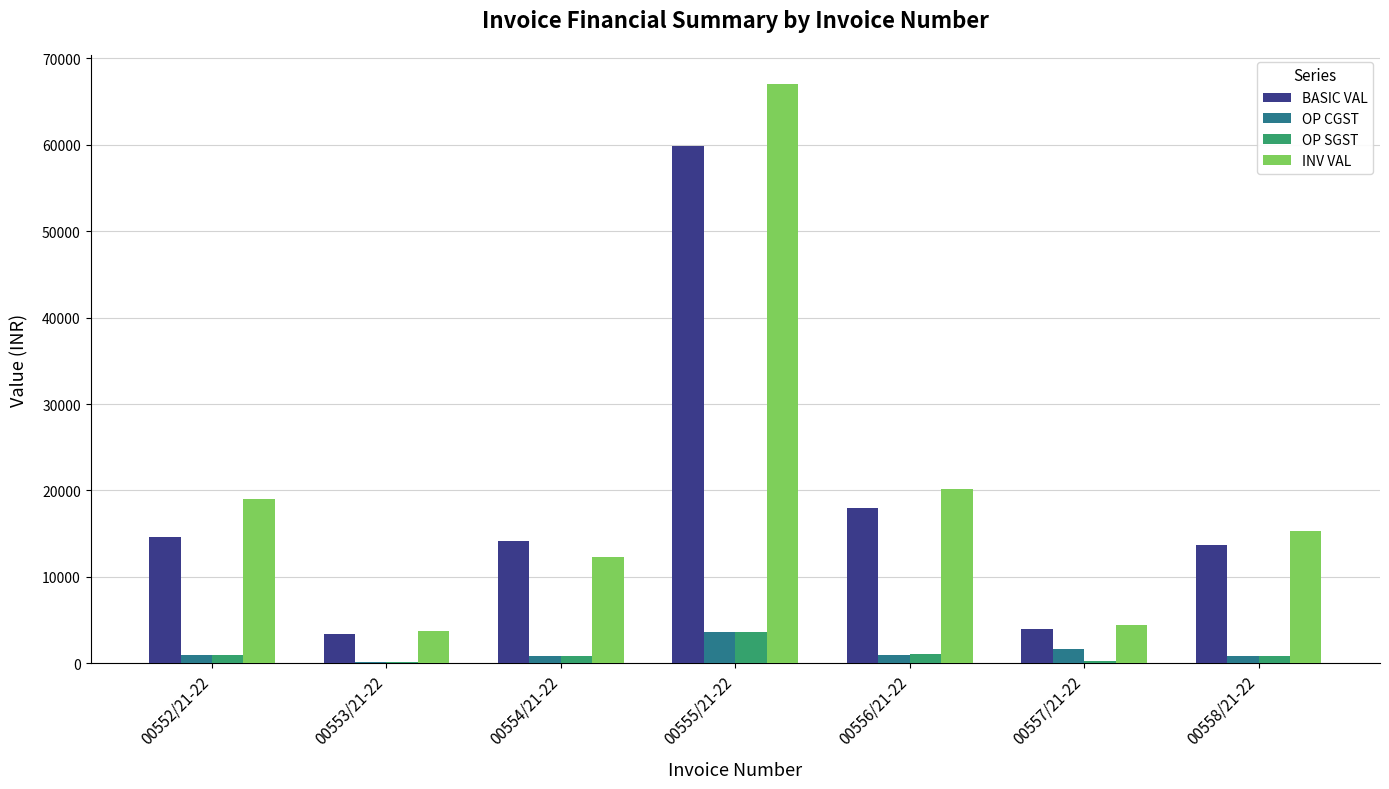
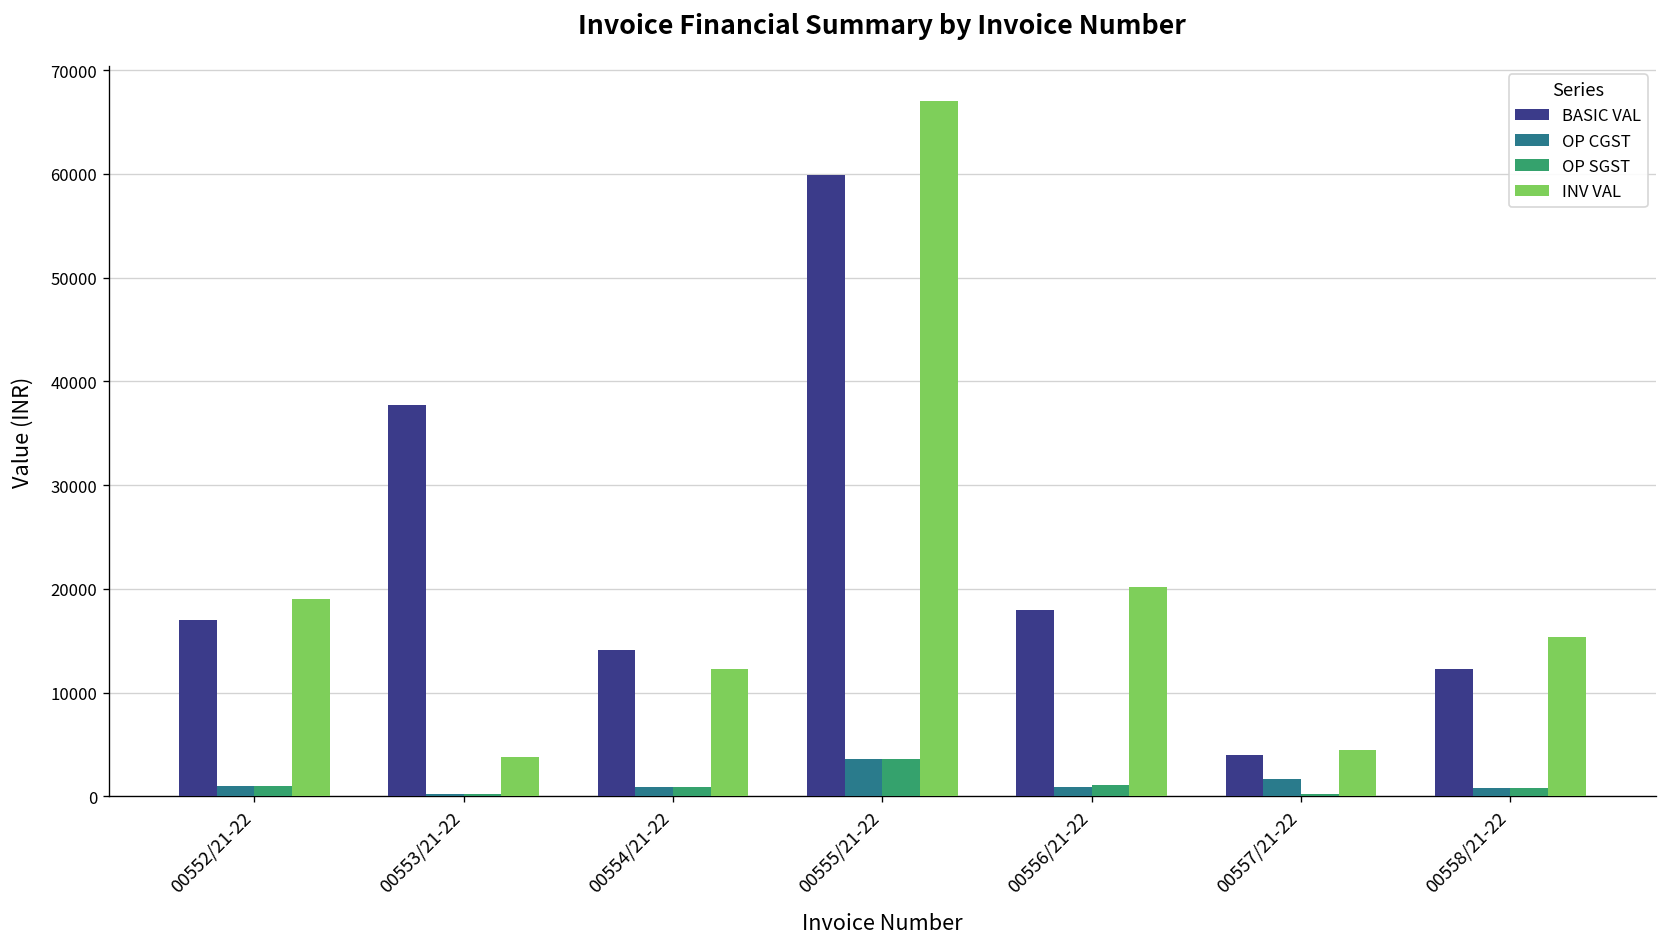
  {
    "BASIC VAL": {
-     "00552/21-22": 15000,
-     "00553/21-22": 3000,
+     "00552/21-22": 17000,
+     "00553/21-22": 38000,
      "00554/21-22": 14000,
      "00555/21-22": 60000,
      "00556/21-22": 18000,
      "00557/21-22": 4000,
-     "00558/21-22": 14000
+     "00558/21-22": 12000
    },
    "INV VAL": {
      "00552/21-22": 19000,
      "00553/21-22": 4000,
      "00554/21-22": 12000,
      "00555/21-22": 67000,
      "00556/21-22": 20000,
      "00557/21-22": 4000,
      "00558/21-22": 15000
    }
  }
